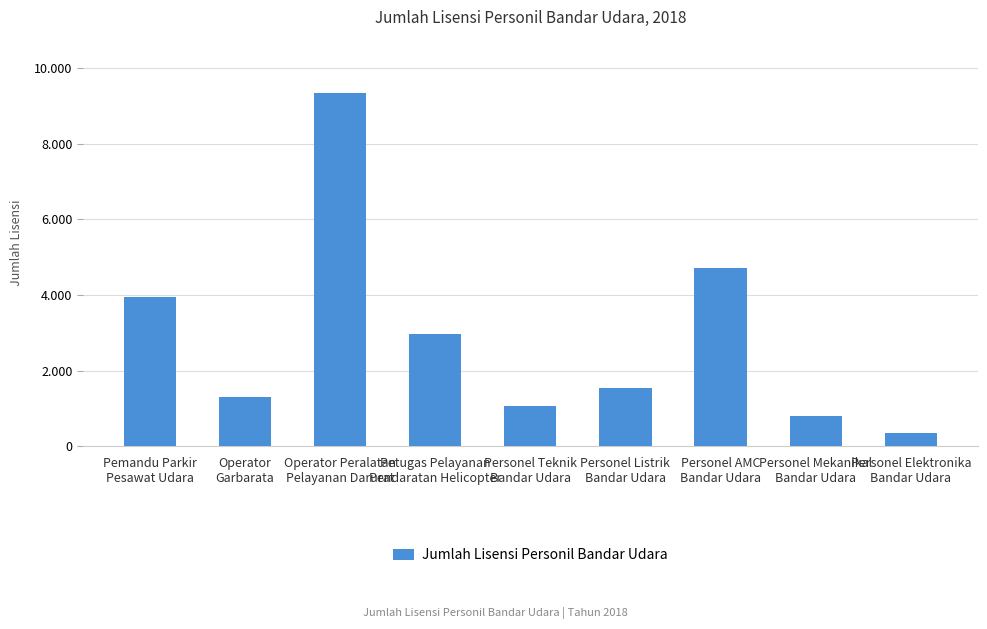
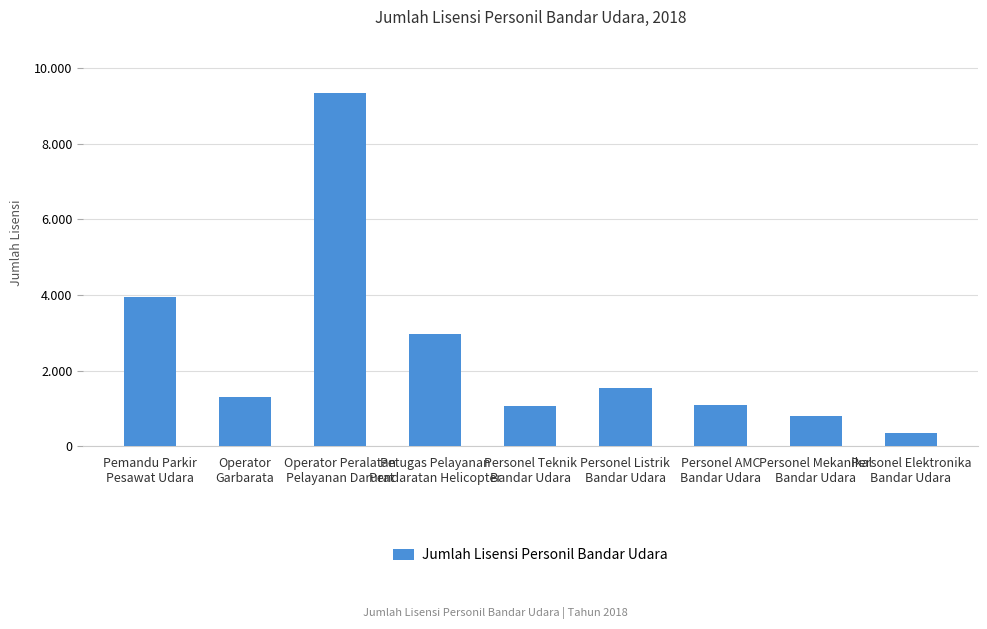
  {
    "Pemandu Parkir Pesawat Udara": 4.0,
    "Operator Garbarata": 1.3,
    "Personel Listrik Bandar Udara": 1.6,
-   "Personel AMC Bandar Udara": 4.7
+   "Personel AMC Bandar Udara": 1.1
  }
